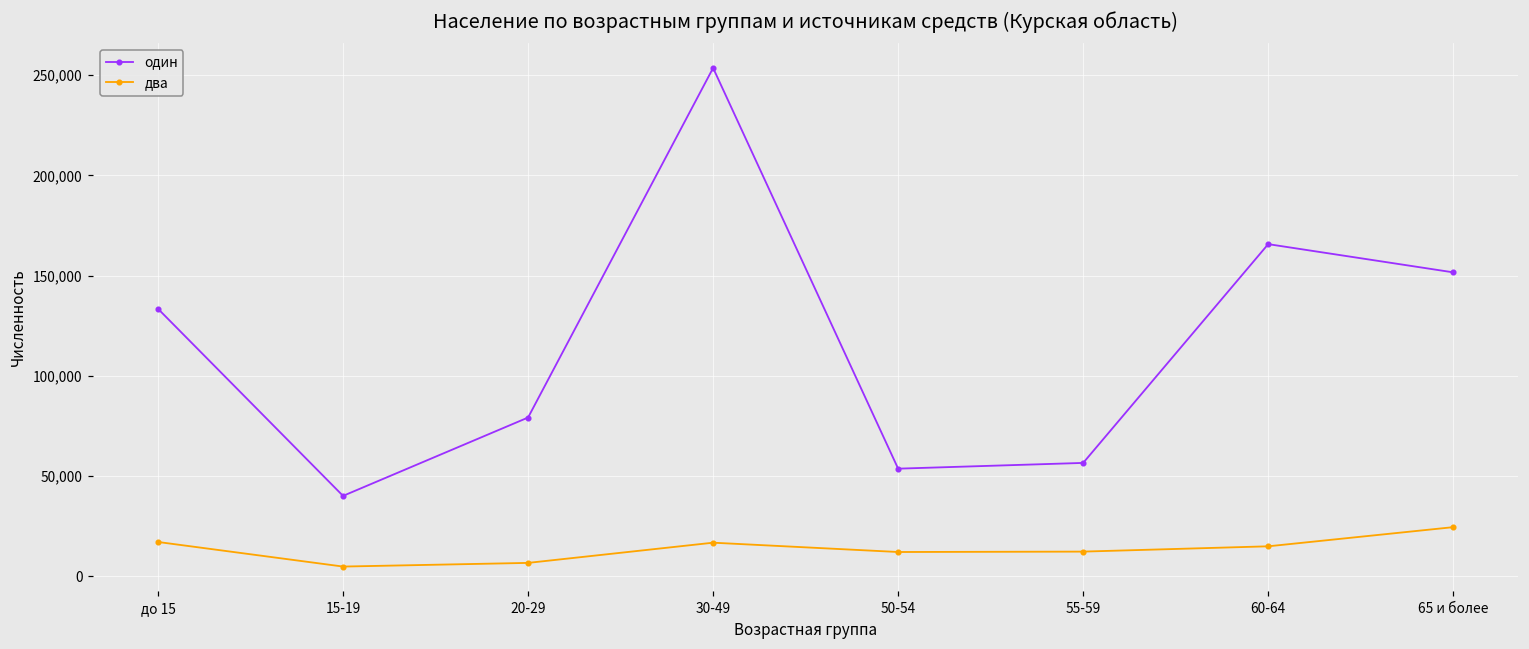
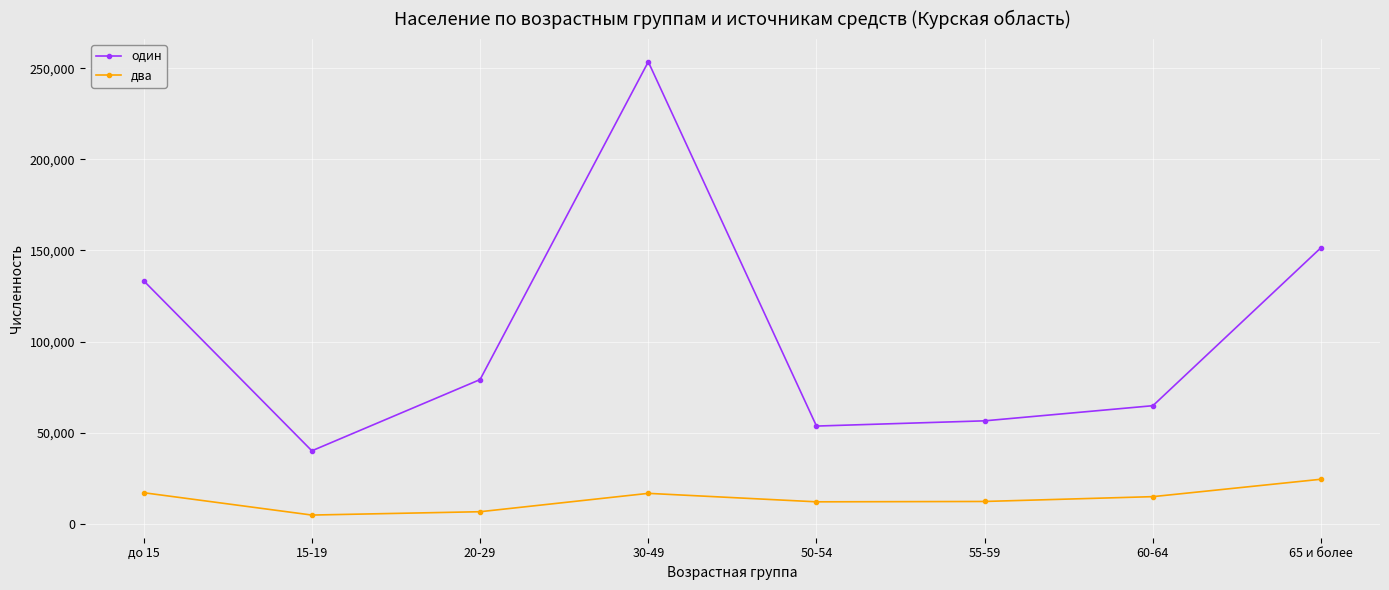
  {
    "один": {
      "до 15": "133,000",
      "15-19": "40,000",
      "20-29": "79,000",
      "30-49": "254,000",
      "50-54": "54,000",
      "55-59": "56,000",
-     "60-64": "166,000",
+     "60-64": "65,000",
      "65 и более": "152,000"
    },
    "два": {
      "до 15": "17,000",
      "15-19": "5,000",
      "20-29": "7,000",
      "30-49": "17,000",
      "50-54": "12,000",
      "55-59": "12,000",
      "60-64": "15,000",
      "65 и более": "24,000"
    }
  }
